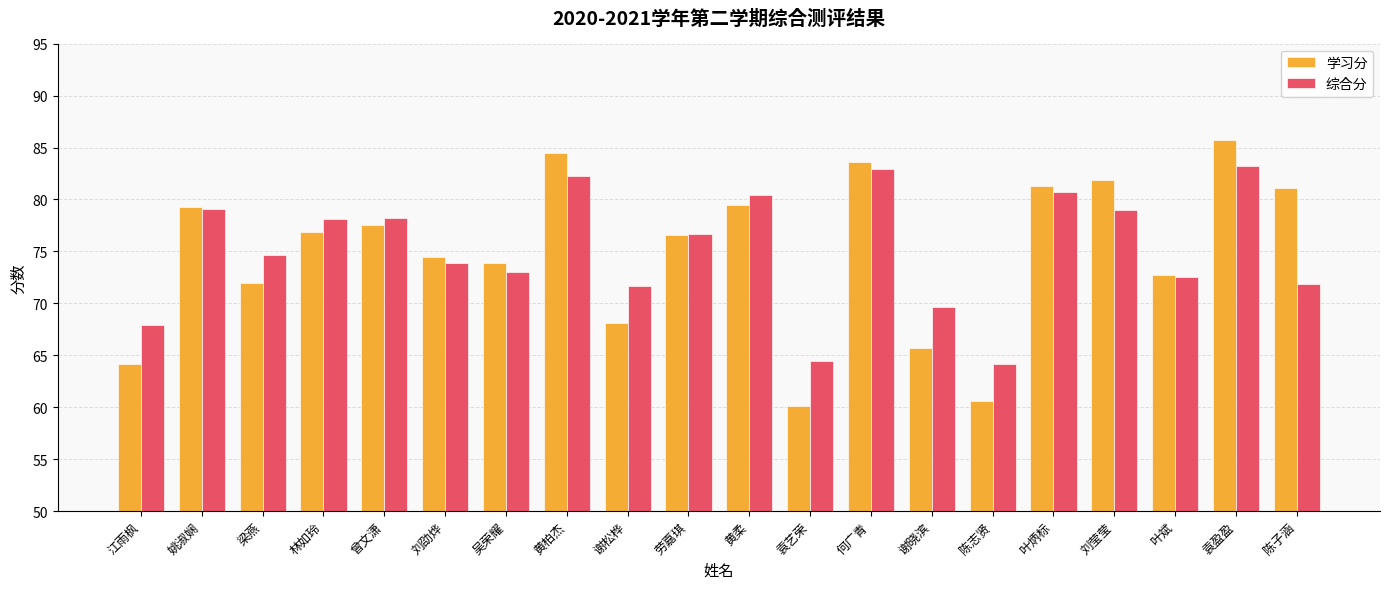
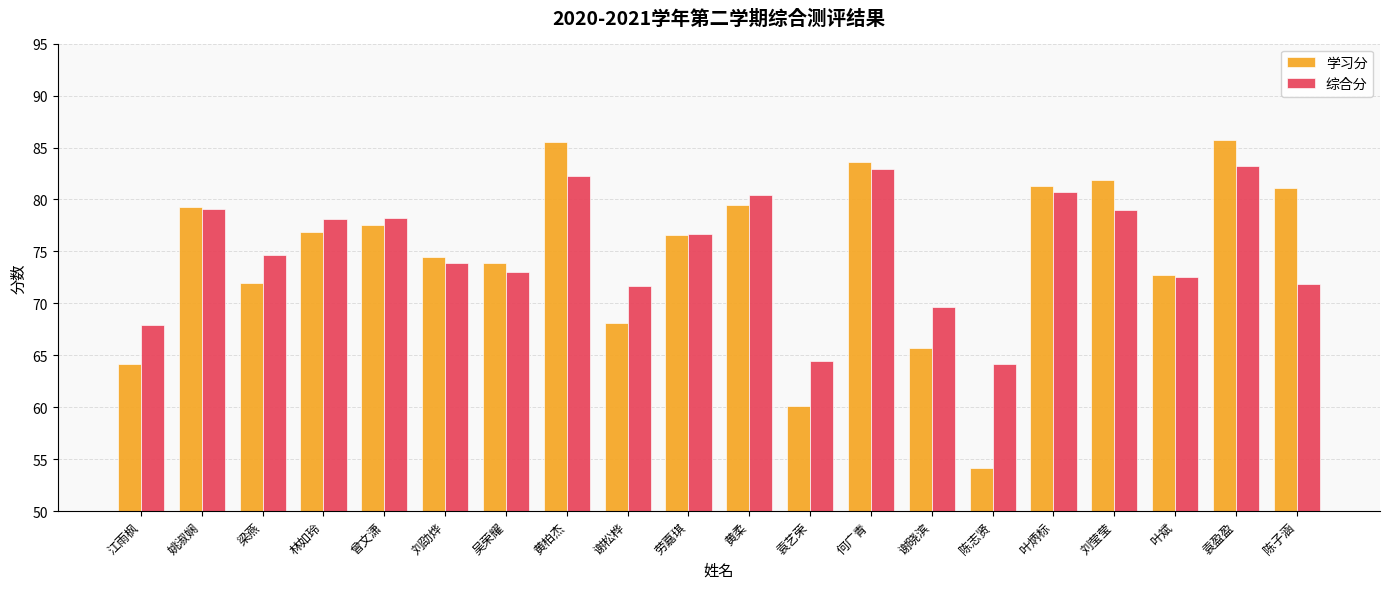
  {
    "学习分": {
      "江雨枫": 64.1,
      "姚淑娴": 79.3,
      "梁燕": 72.0,
      "林如玲": 76.9,
      "曾文潇": 77.5,
      "刘劭烨": 74.5,
      "吴荣耀": 73.9,
-     "黄柏杰": 84.4,
+     "黄柏杰": 85.5,
      "谢松桦": 68.1,
      "劳嘉琪": 76.6,
      "黄柔": 79.4,
      "袁艺荣": 60.1,
      "何广青": 83.6,
      "谢晓滨": 65.7,
-     "陈志贤": 60.6,
+     "陈志贤": 54.2,
      "叶炳标": 81.3,
      "刘莹莹": 81.9,
      "叶斌": 72.7,
      "袁盈盈": 85.7,
      "陈子涵": 81.1
    },
    "综合分": {
      "江雨枫": 67.9,
      "姚淑娴": 79.1,
      "梁燕": 74.7,
      "林如玲": 78.1,
      "曾文潇": 78.2,
      "刘劭烨": 73.9,
      "吴荣耀": 73.0,
      "黄柏杰": 82.3,
      "谢松桦": 71.7,
      "劳嘉琪": 76.7,
      "黄柔": 80.4,
      "袁艺荣": 64.4,
      "何广青": 82.9,
      "谢晓滨": 69.6,
      "陈志贤": 64.2,
      "叶炳标": 80.7,
      "刘莹莹": 79.0,
      "叶斌": 72.5,
      "袁盈盈": 83.2,
      "陈子涵": 71.9
    }
  }
